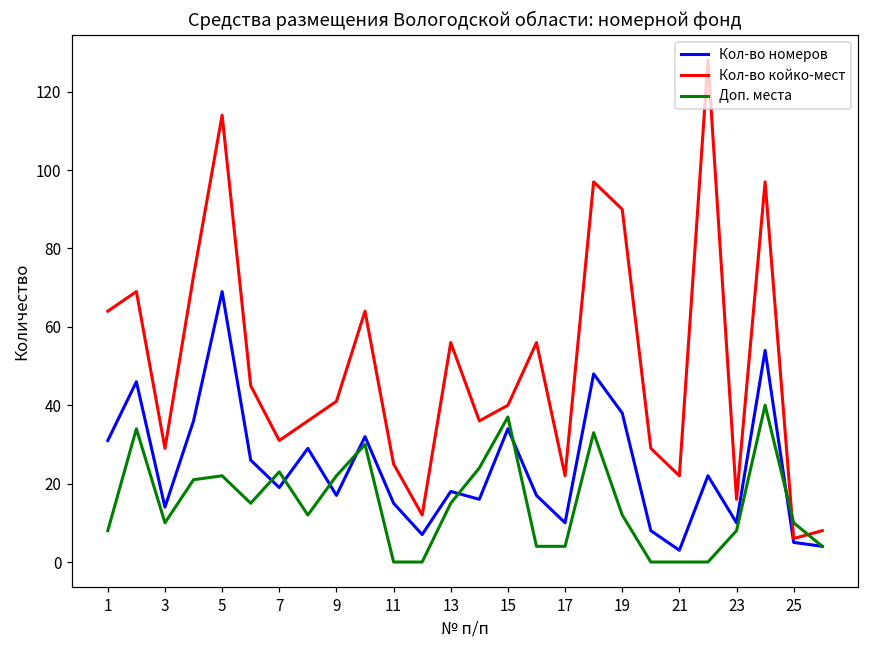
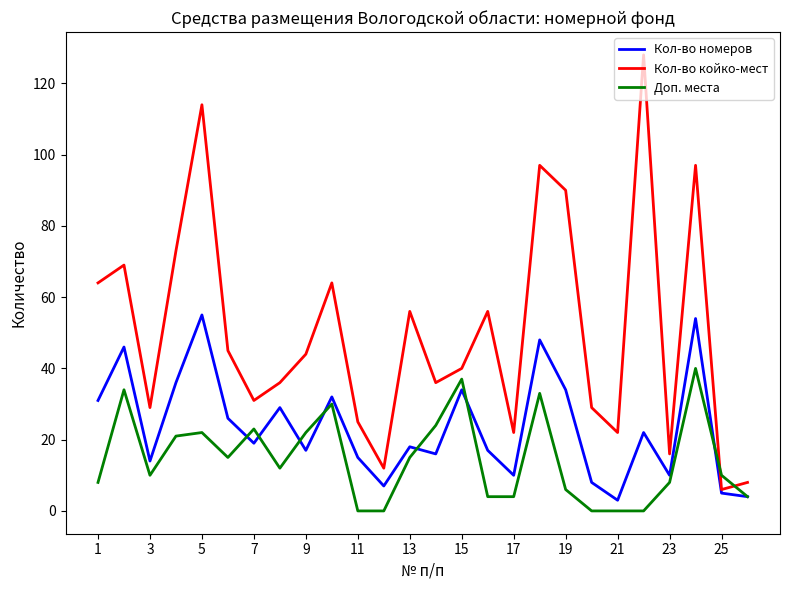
  {
    "Кол-во номеров": {
      "1": 31,
      "3": 14,
-     "5": 69,
+     "5": 55,
      "7": 19,
      "9": 17,
      "11": 15,
      "13": 18,
      "15": 34,
      "17": 10,
-     "19": 38,
+     "19": 34,
      "21": 3,
      "23": 10,
      "25": 5
    },
    "Кол-во койко-мест": {
      "1": 64,
      "3": 29,
      "5": 114,
      "7": 31,
-     "9": 41,
+     "9": 44,
      "11": 25,
      "13": 56,
      "15": 40,
      "17": 22,
      "19": 90,
      "21": 22,
      "23": 16,
      "25": 6
    },
    "Доп. места": {
      "1": 8,
      "3": 10,
      "5": 22,
      "7": 23,
      "9": 22,
      "11": 0,
      "13": 15,
      "15": 37,
      "17": 4,
-     "19": 12,
+     "19": 6,
      "21": 0,
      "23": 8,
      "25": 10
    }
  }
